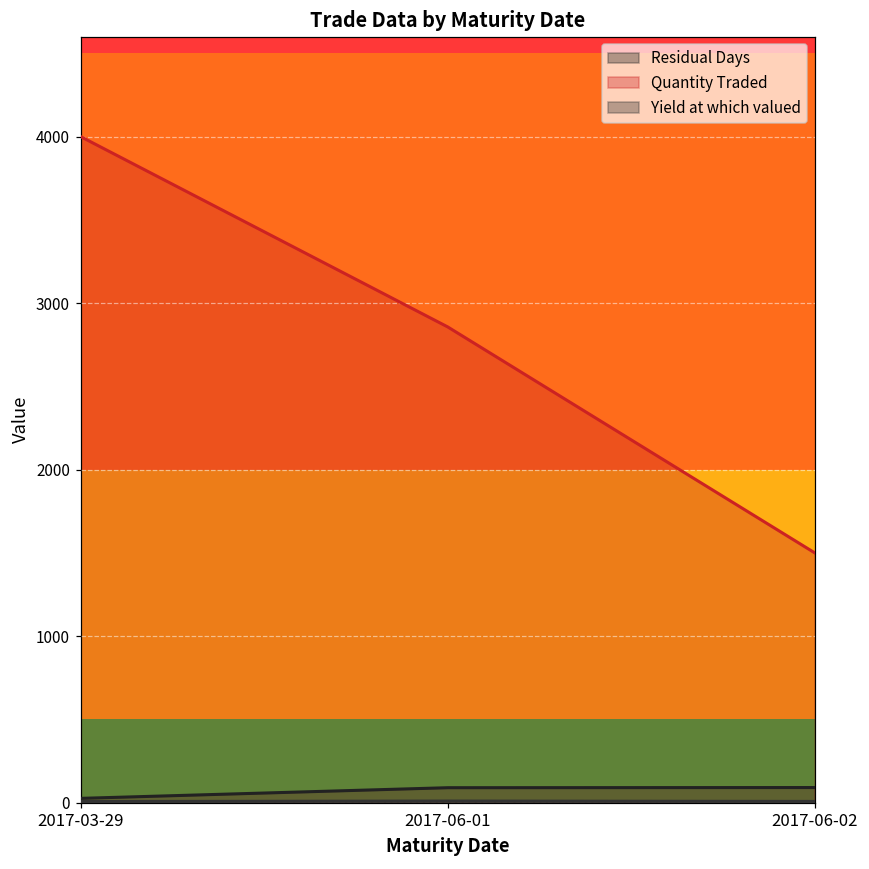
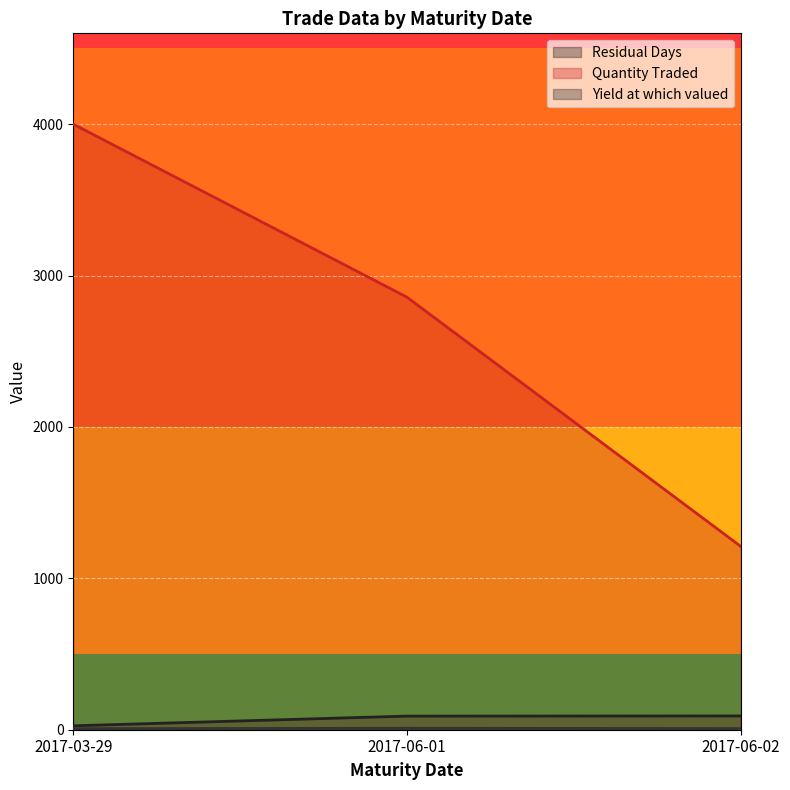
  {
    "Quantity Traded": {
      "2017-03-29": 4000,
      "2017-06-01": 2860,
-     "2017-06-02": 1500
+     "2017-06-02": 1210
    }
  }
